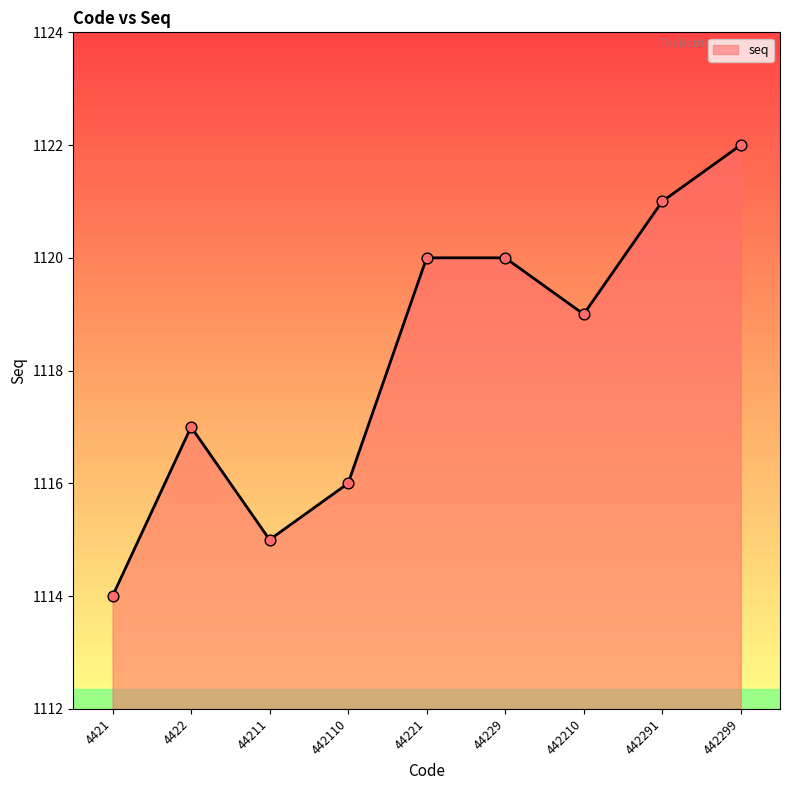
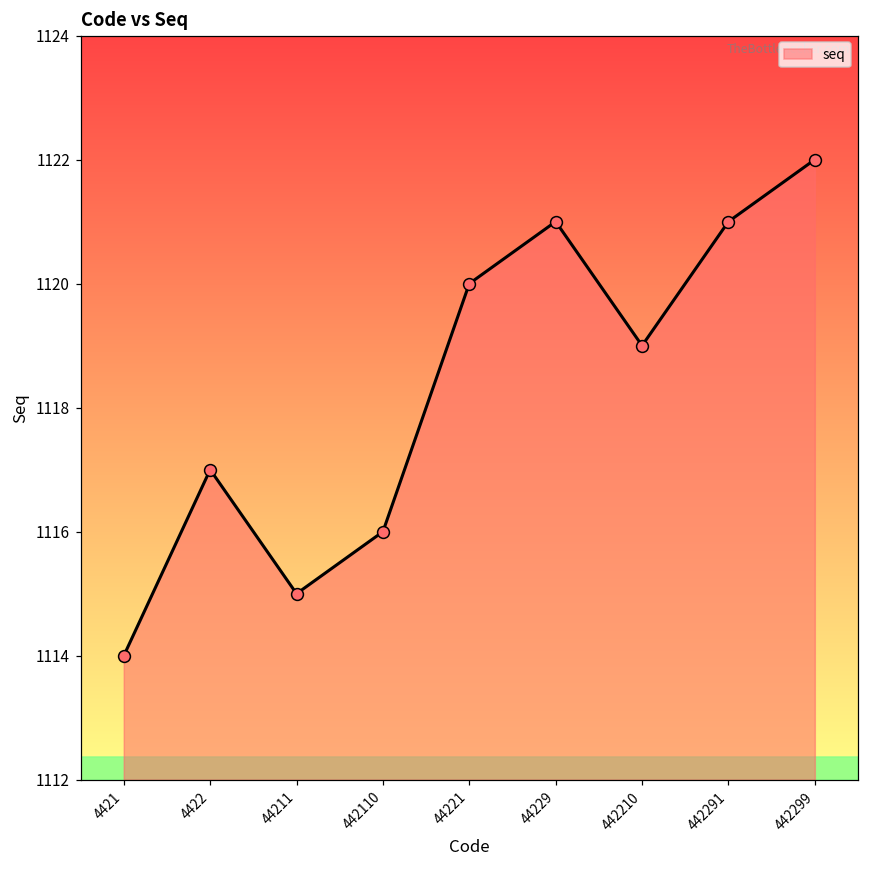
  {
    "4421": 1114,
    "4422": 1117,
    "44211": 1115,
    "442110": 1116,
    "44221": 1120,
-   "44229": 1120,
+   "44229": 1121,
    "442210": 1119,
    "442291": 1121,
    "442299": 1122
  }
